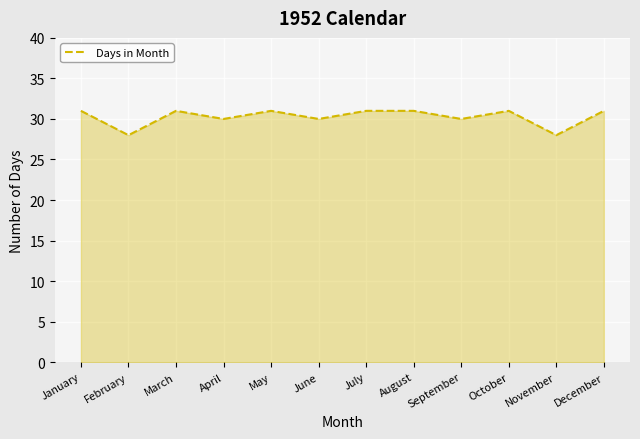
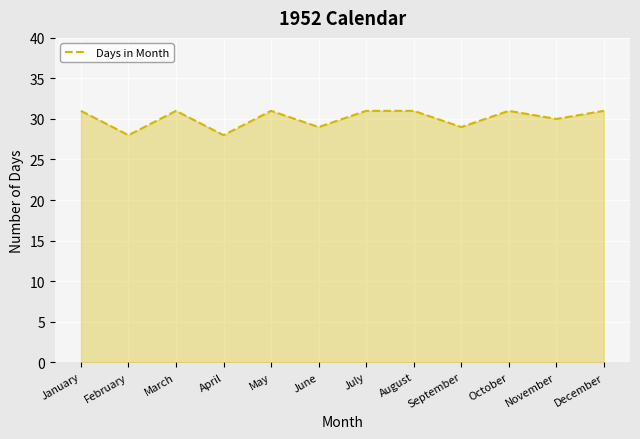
  {
    "January": 31,
    "February": 28,
    "March": 31,
-   "April": 30,
+   "April": 28,
    "May": 31,
-   "June": 30,
+   "June": 29,
    "July": 31,
    "August": 31,
-   "September": 30,
+   "September": 29,
    "October": 31,
-   "November": 28,
+   "November": 30,
    "December": 31
  }
